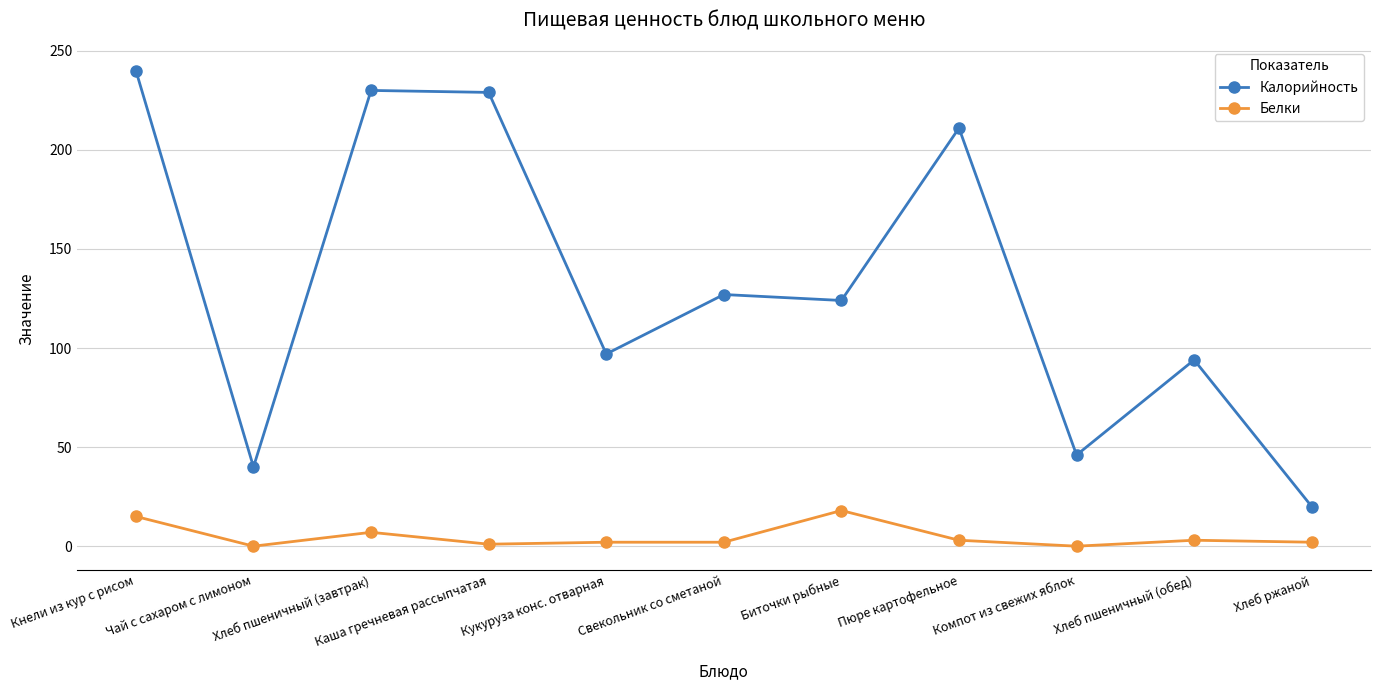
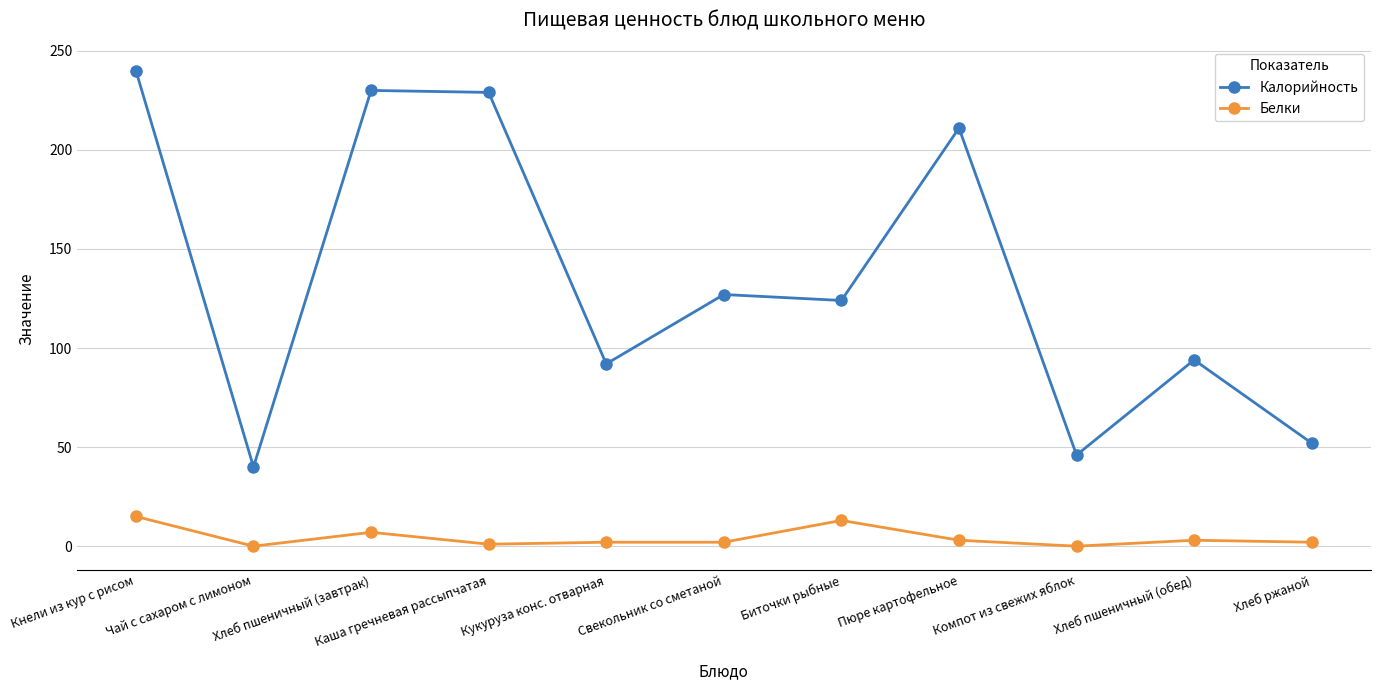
  {
    "Калорийность": {
      "Кнели из кур с рисом": 240,
      "Чай с сахаром с лимоном": 40,
      "Хлеб пшеничный (завтрак)": 230,
      "Каша гречневая рассыпчатая": 229,
-     "Кукуруза конс. отварная": 97,
+     "Кукуруза конс. отварная": 92,
      "Свекольник со сметаной": 127,
      "Биточки рыбные": 124,
      "Пюре картофельное": 211,
      "Компот из свежих яблок": 46,
      "Хлеб пшеничный (обед)": 94,
-     "Хлеб ржаной": 20
+     "Хлеб ржаной": 52
    },
    "Белки": {
      "Кнели из кур с рисом": 15,
      "Чай с сахаром с лимоном": 0,
      "Хлеб пшеничный (завтрак)": 7,
      "Каша гречневая рассыпчатая": 1,
      "Кукуруза конс. отварная": 2,
      "Свекольник со сметаной": 2,
-     "Биточки рыбные": 18,
+     "Биточки рыбные": 13,
      "Пюре картофельное": 3,
      "Компот из свежих яблок": 0,
      "Хлеб пшеничный (обед)": 3,
      "Хлеб ржаной": 2
    }
  }
